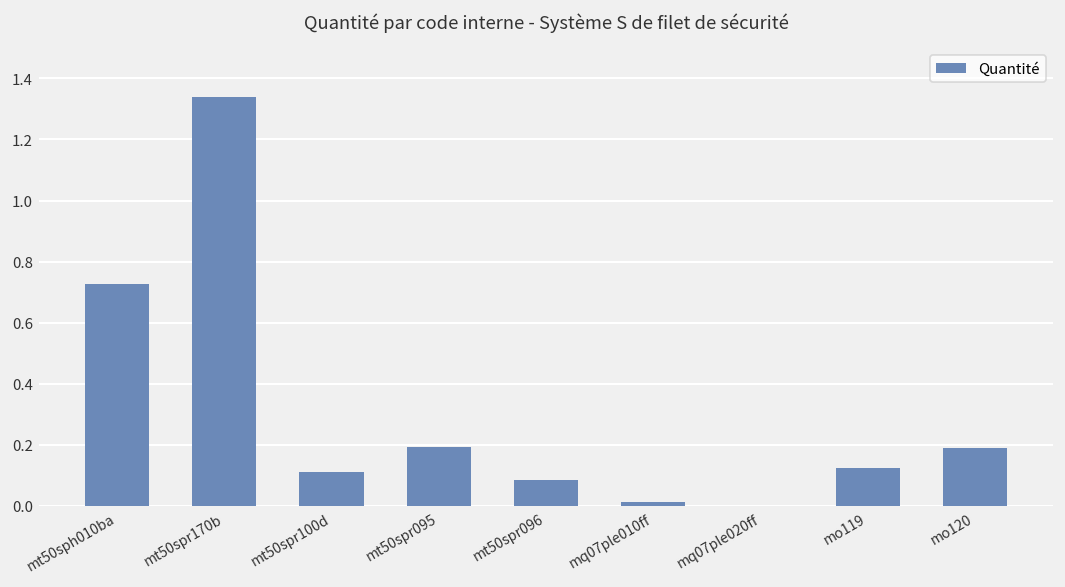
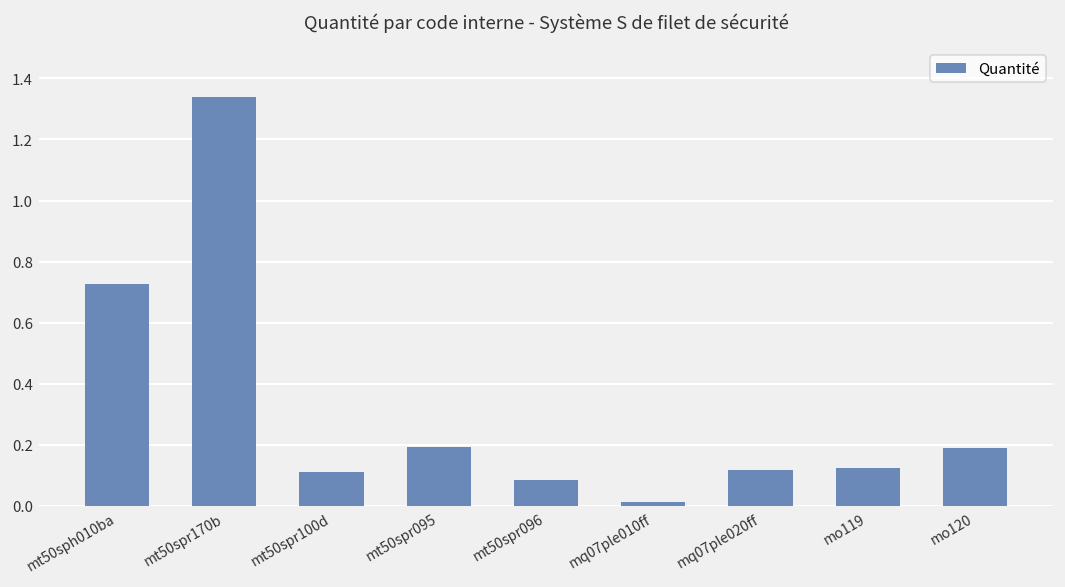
  {
    "mt50sph010ba": 0.73,
    "mt50spr170b": 1.34,
    "mt50spr100d": 0.11,
    "mt50spr095": 0.19,
    "mt50spr096": 0.09,
    "mq07ple010ff": 0.01,
-   "mq07ple020ff": 0.00,
+   "mq07ple020ff": 0.12,
    "mo119": 0.12,
    "mo120": 0.19
  }
